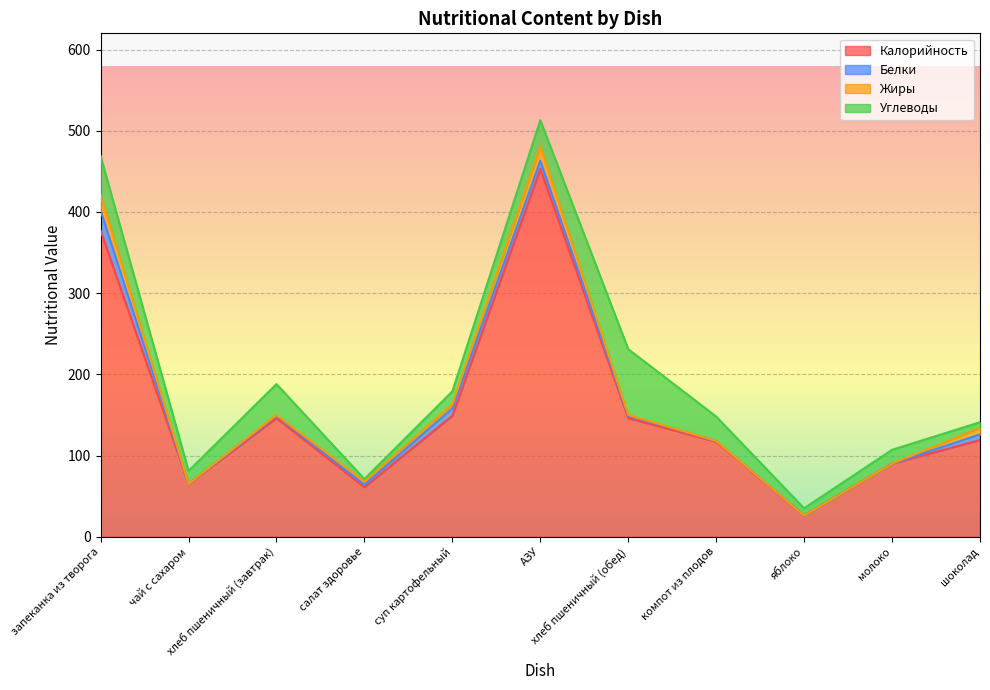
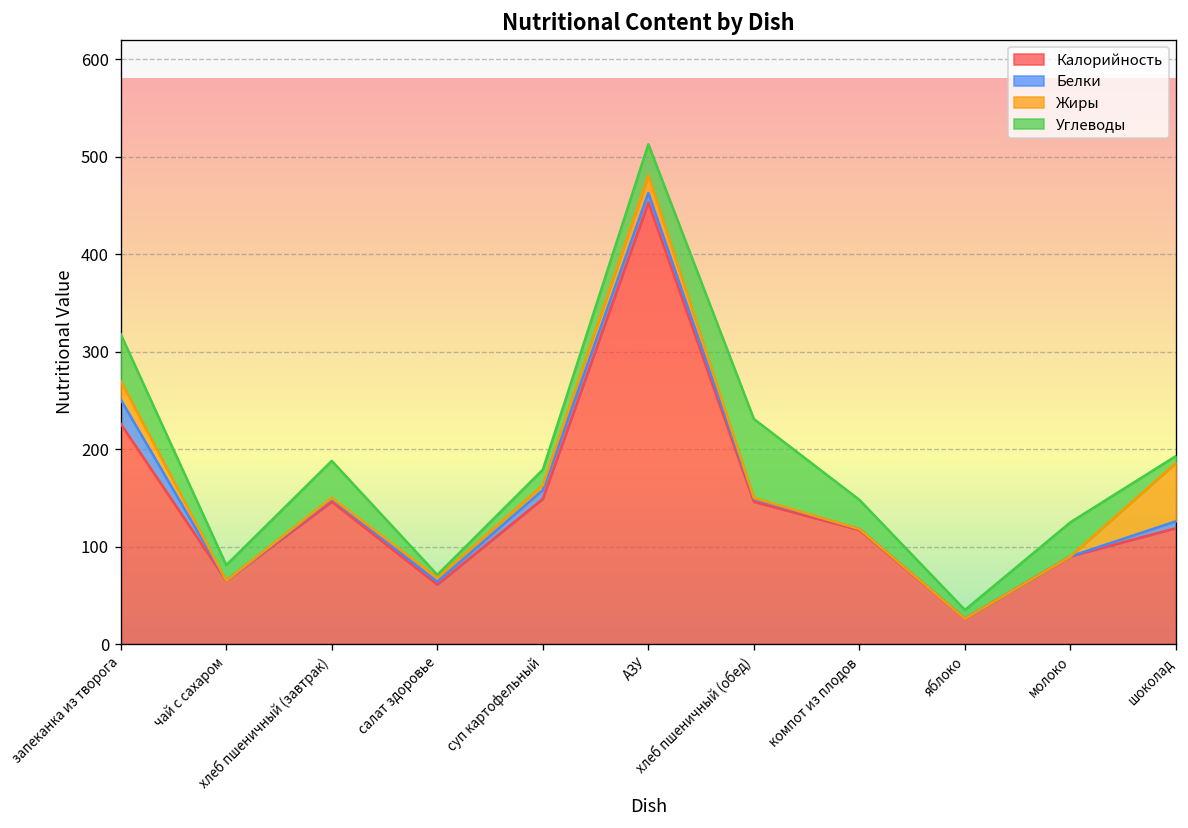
  {
    "Калорийность": {
-     "запеканка из творога": 380,
+     "запеканка из творога": 230,
      "суп картофельный": 150,
      "АЗУ": 450,
      "шоколад": 120
    },
    "Белки": {
      "запеканка из творога": 30,
      "суп картофельный": 10,
      "АЗУ": 10,
      "шоколад": 10
    },
    "Жиры": {
      "запеканка из творога": 20,
      "суп картофельный": 10,
      "АЗУ": 20,
-     "шоколад": 10
+     "шоколад": 60
    },
    "Углеводы": {
      "запеканка из творога": 50,
      "чай с сахаром": 20,
      "хлеб пшеничный (завтрак)": 40,
      "суп картофельный": 20,
      "АЗУ": 30,
      "хлеб пшеничный (обед)": 80,
      "компот из плодов": 30,
      "яблоко": 10,
-     "молоко": 20,
+     "молоко": 40,
      "шоколад": 10
    }
  }
